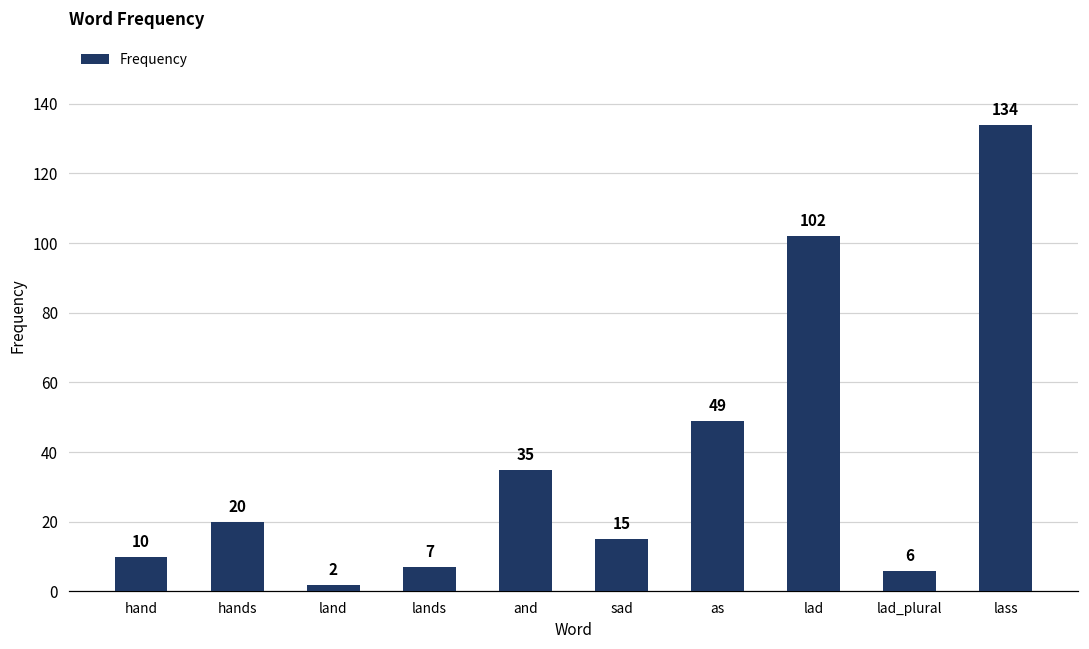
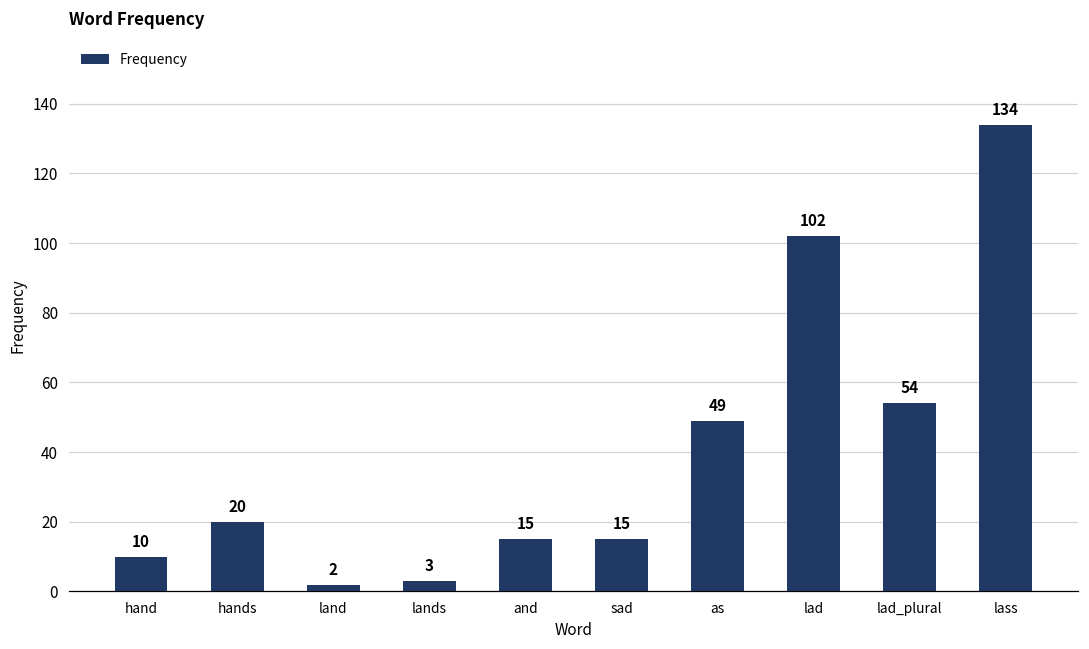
  {
    "hand": 10,
    "hands": 20,
    "land": 2,
-   "lands": 7,
-   "and": 35,
+   "lands": 3,
+   "and": 15,
    "sad": 15,
    "as": 49,
    "lad": 102,
-   "lad_plural": 6,
+   "lad_plural": 54,
    "lass": 134
  }
